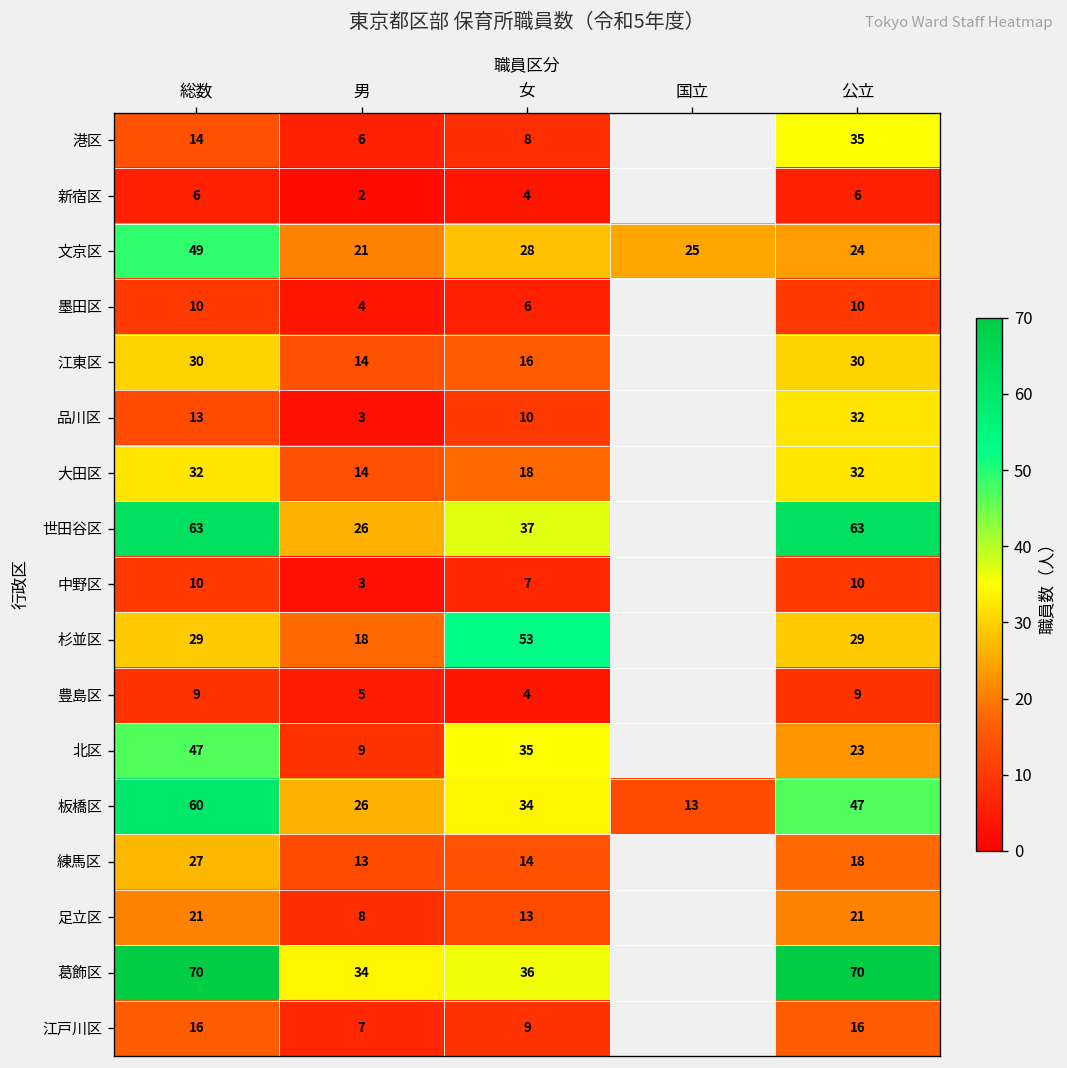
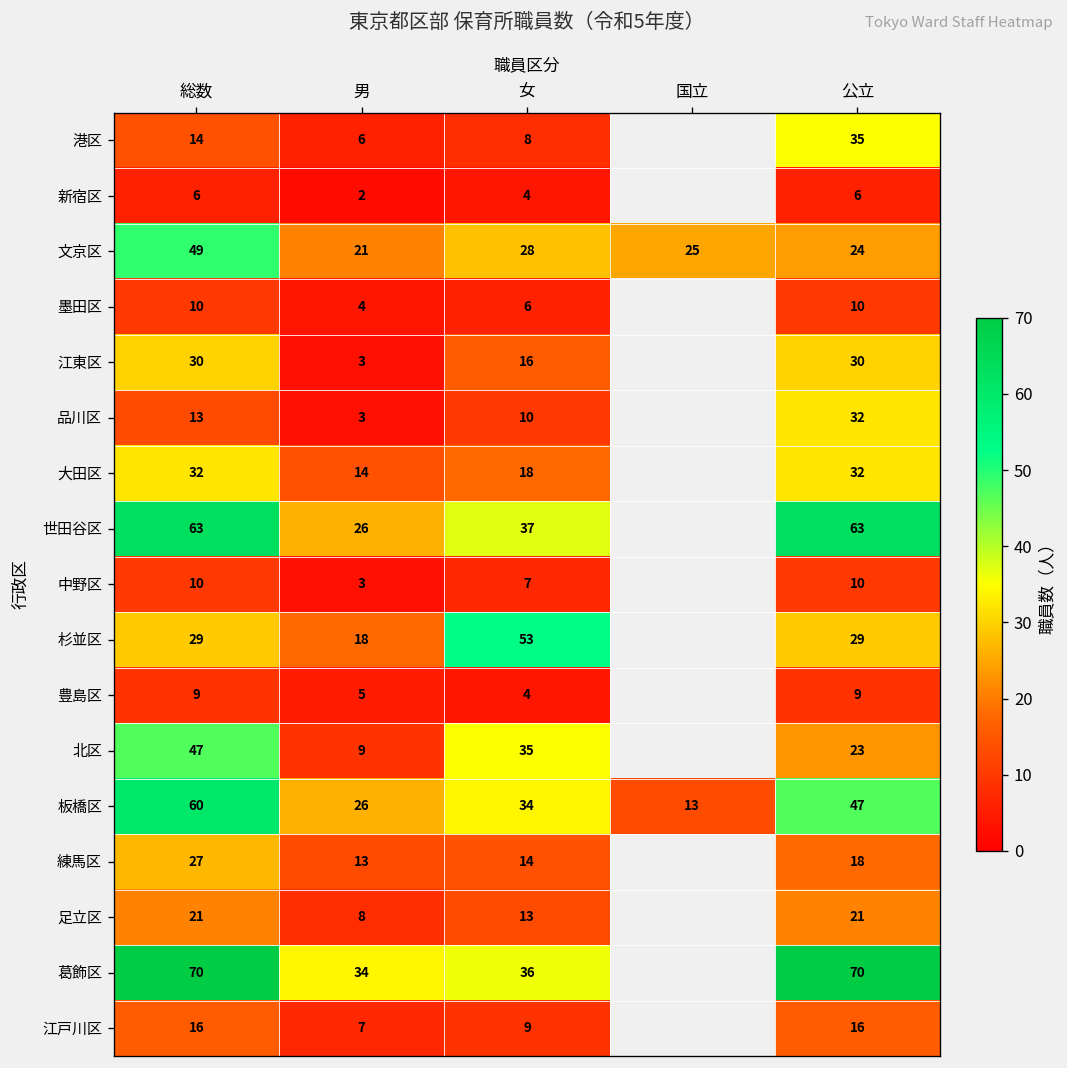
  {
    "港区": {
      "総数": 14,
      "男": 6,
      "女": 8,
      "公立": 35
    },
    "新宿区": {
      "総数": 6,
      "男": 2,
      "女": 4,
      "公立": 6
    },
    "文京区": {
      "総数": 49,
      "男": 21,
      "女": 28,
      "国立": 25,
      "公立": 24
    },
    "墨田区": {
      "総数": 10,
      "男": 4,
      "女": 6,
      "公立": 10
    },
    "江東区": {
      "総数": 30,
-     "男": 14,
+     "男": 3,
      "女": 16,
      "公立": 30
    },
    "品川区": {
      "総数": 13,
      "男": 3,
      "女": 10,
      "公立": 32
    },
    "大田区": {
      "総数": 32,
      "男": 14,
      "女": 18,
      "公立": 32
    },
    "世田谷区": {
      "総数": 63,
      "男": 26,
      "女": 37,
      "公立": 63
    },
    "中野区": {
      "総数": 10,
      "男": 3,
      "女": 7,
      "公立": 10
    },
    "杉並区": {
      "総数": 29,
      "男": 18,
      "女": 53,
      "公立": 29
    },
    "豊島区": {
      "総数": 9,
      "男": 5,
      "女": 4,
      "公立": 9
    },
    "北区": {
      "総数": 47,
      "男": 9,
      "女": 35,
      "公立": 23
    },
    "板橋区": {
      "総数": 60,
      "男": 26,
      "女": 34,
      "国立": 13,
      "公立": 47
    },
    "練馬区": {
      "総数": 27,
      "男": 13,
      "女": 14,
      "公立": 18
    },
    "足立区": {
      "総数": 21,
      "男": 8,
      "女": 13,
      "公立": 21
    },
    "葛飾区": {
      "総数": 70,
      "男": 34,
      "女": 36,
      "公立": 70
    },
    "江戸川区": {
      "総数": 16,
      "男": 7,
      "女": 9,
      "公立": 16
    }
  }
